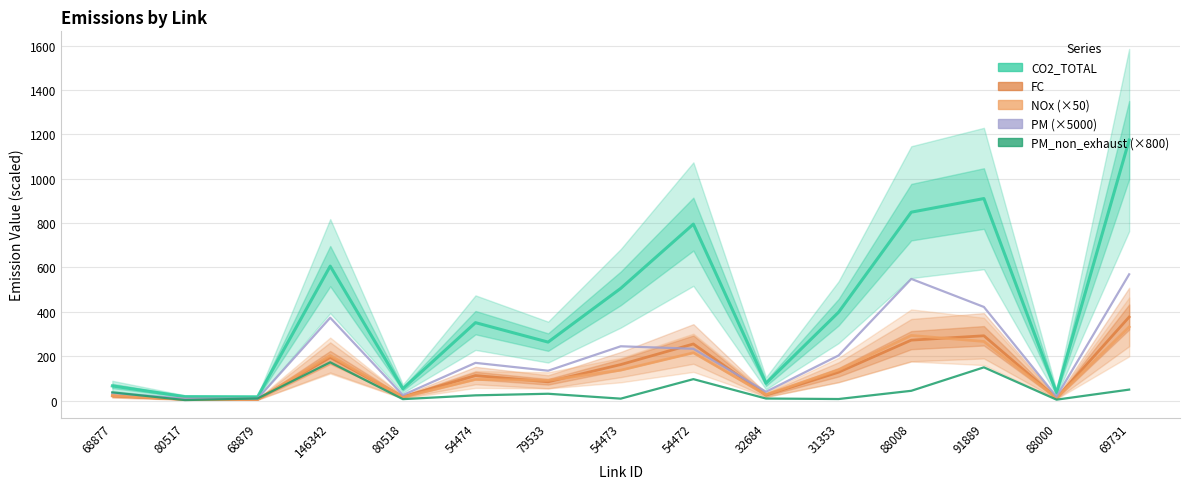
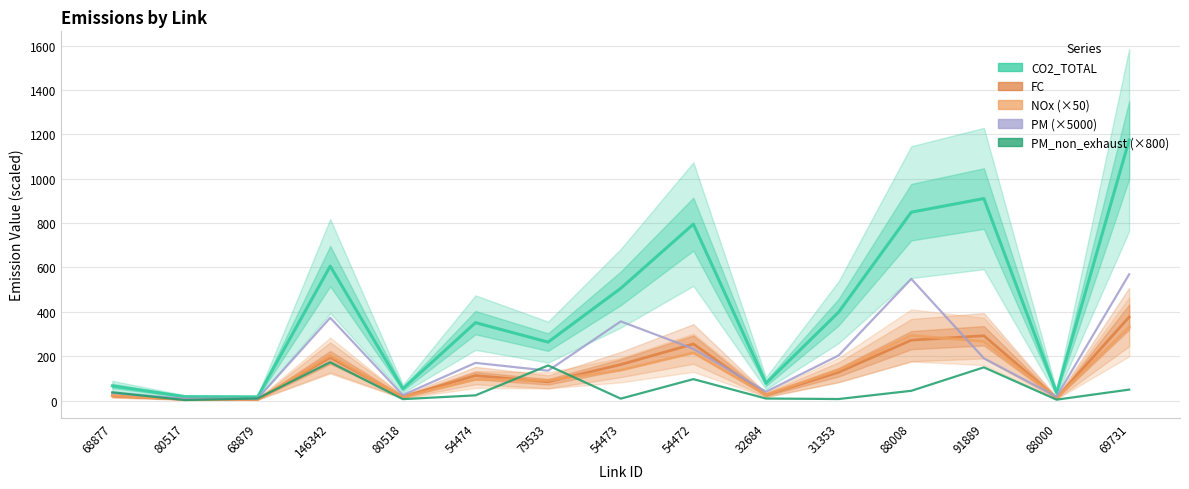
  {
    "PM (×5000)": {
      "146342": 370,
      "54474": 170,
-     "54473": 240,
+     "54473": 360,
      "54472": 230,
      "88008": 550,
-     "91889": 420,
+     "91889": 190,
      "69731": 570
    },
    "PM_non_exhaust (×800)": {
      "146342": 170,
      "54474": 20,
-     "79533": 30,
+     "79533": 160,
      "54473": 10,
      "54472": 100,
      "32684": 10,
      "31353": 10,
      "88008": 40,
      "91889": 150,
      "69731": 50
    }
  }
